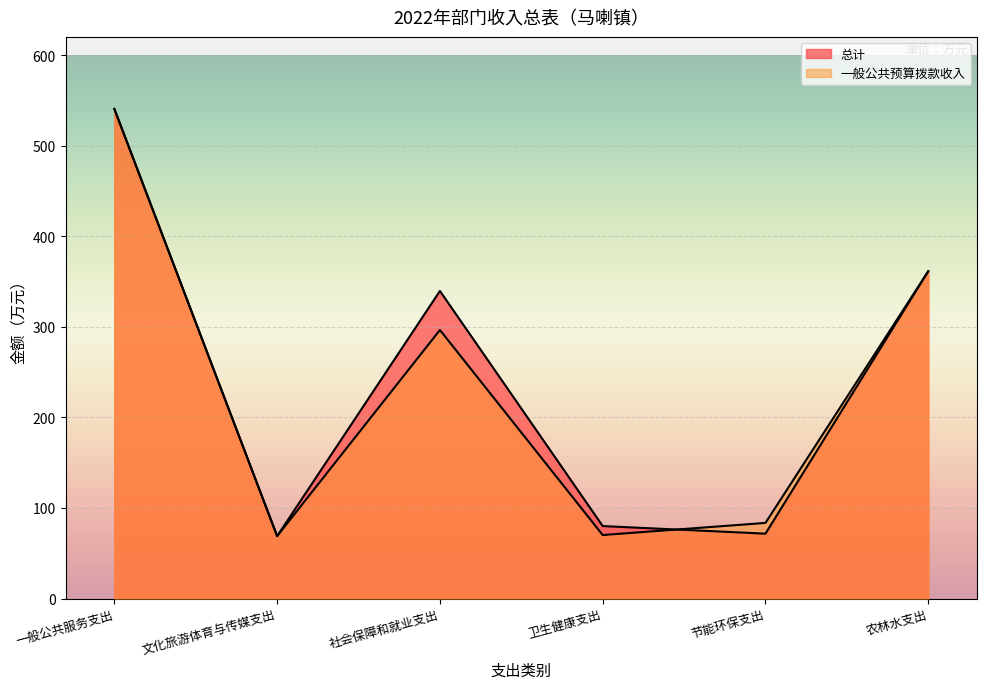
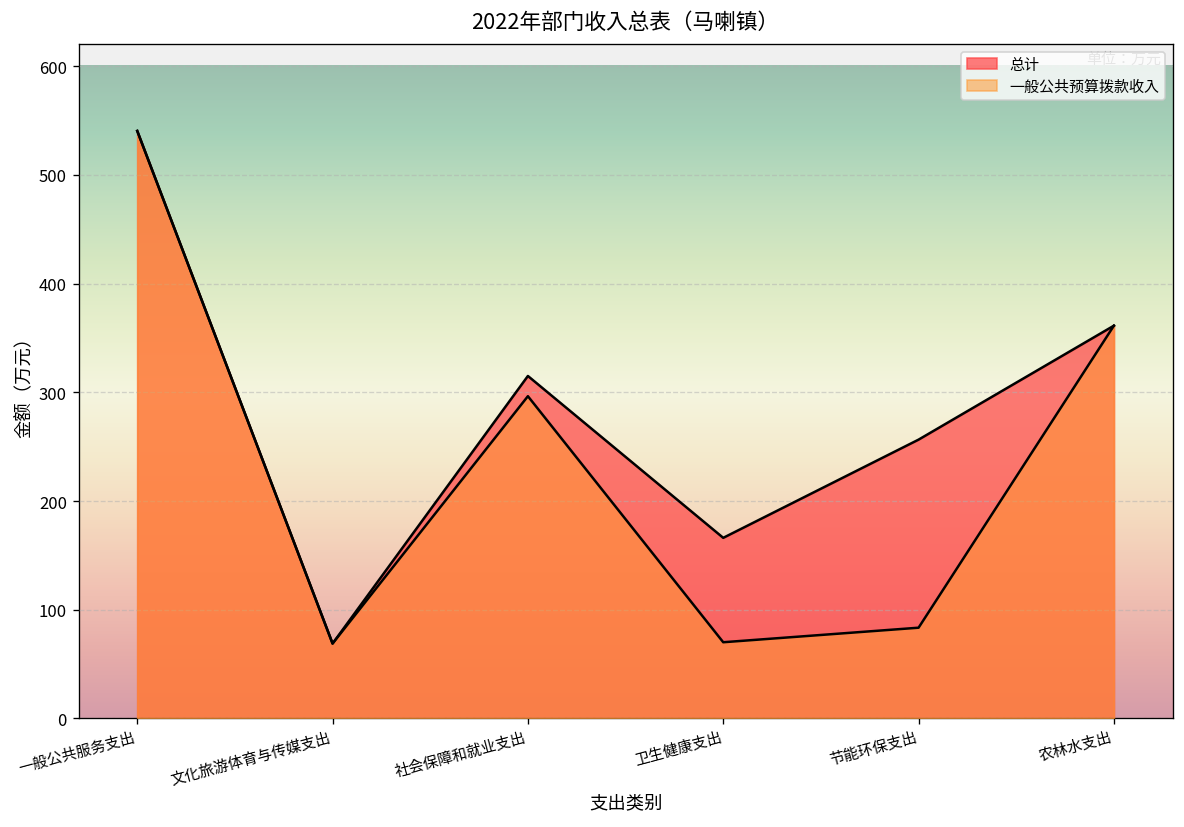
  {
    "总计": {
-     "社会保障和就业支出": 340,
-     "卫生健康支出": 80,
-     "节能环保支出": 70
+     "社会保障和就业支出": 320,
+     "卫生健康支出": 170,
+     "节能环保支出": 260
    },
    "一般公共预算拨款收入": {
      "社会保障和就业支出": 300,
      "卫生健康支出": 70,
      "节能环保支出": 80
    }
  }
